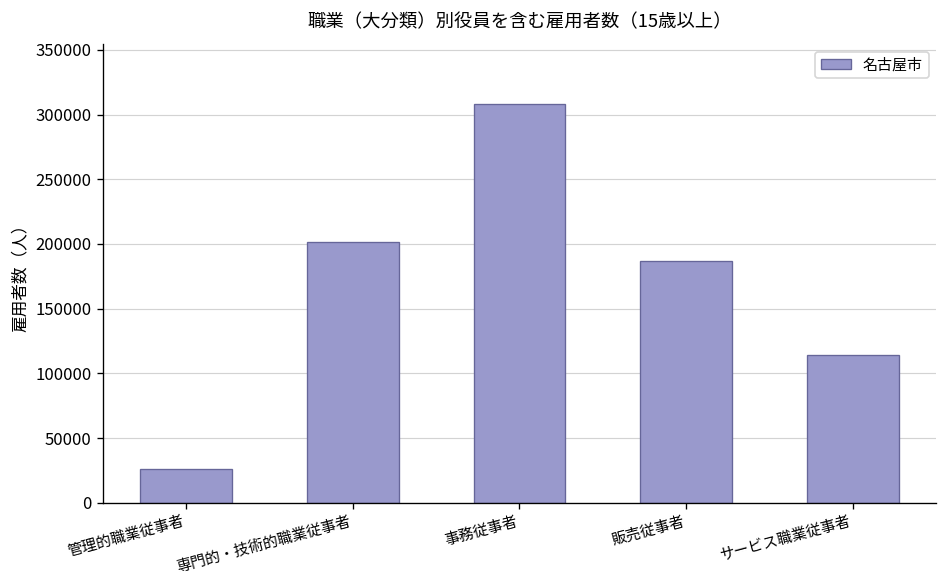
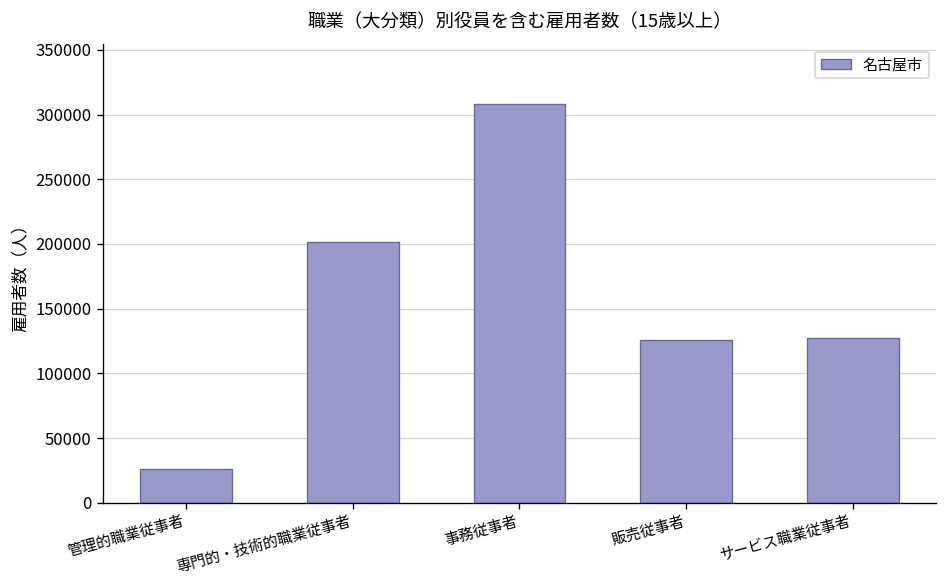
  {
    "管理的職業従事者": 26000,
    "専門的・技術的職業従事者": 202000,
    "事務従事者": 308000,
-   "販売従事者": 187000,
-   "サービス職業従事者": 114000
+   "販売従事者": 126000,
+   "サービス職業従事者": 127000
  }
